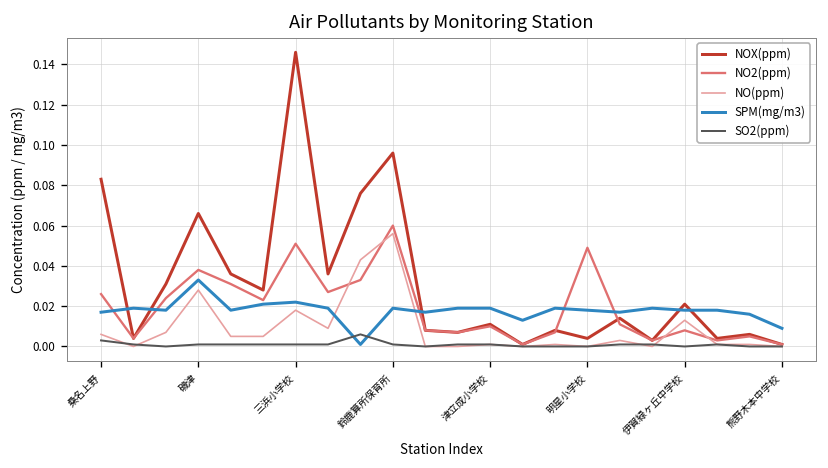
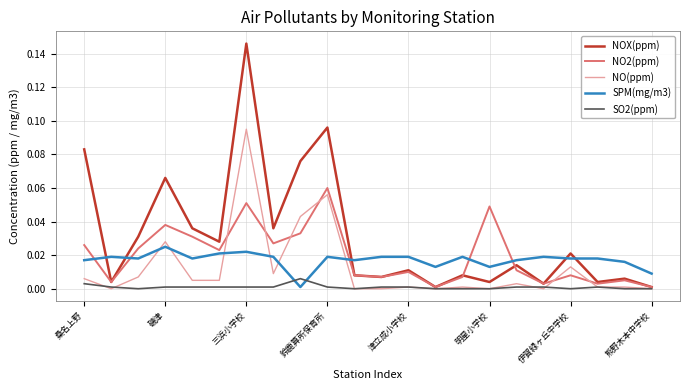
  {
    "NOX(ppm)": {
      "桑名上野": 0.083,
      "磯津": 0.066,
      "三浜小学校": 0.146,
      "鈴鹿算所保育所": 0.096,
      "明星小学校": 0.004,
      "伊賀緑ヶ丘中学校": 0.021
    },
    "NO2(ppm)": {
      "桑名上野": 0.026,
      "磯津": 0.038,
      "三浜小学校": 0.051,
      "鈴鹿算所保育所": 0.060,
      "明星小学校": 0.049,
      "伊賀緑ヶ丘中学校": 0.008
    },
    "NO(ppm)": {
      "桑名上野": 0.006,
      "磯津": 0.028,
-     "三浜小学校": 0.018,
+     "三浜小学校": 0.095,
      "鈴鹿算所保育所": 0.056,
      "伊賀緑ヶ丘中学校": 0.013
    },
    "SPM(mg/m3)": {
      "桑名上野": 0.017,
-     "磯津": 0.033,
+     "磯津": 0.025,
      "三浜小学校": 0.022,
      "鈴鹿算所保育所": 0.019,
      "津立成小学校": 0.019,
-     "明星小学校": 0.018,
+     "明星小学校": 0.013,
      "伊賀緑ヶ丘中学校": 0.018,
      "熊野木本中学校": 0.009
    },
    "SO2(ppm)": {
      "桑名上野": 0.003,
      "磯津": 0.001,
      "三浜小学校": 0.001,
      "鈴鹿算所保育所": 0.001,
      "伊賀緑ヶ丘中学校": 0.000
    }
  }
